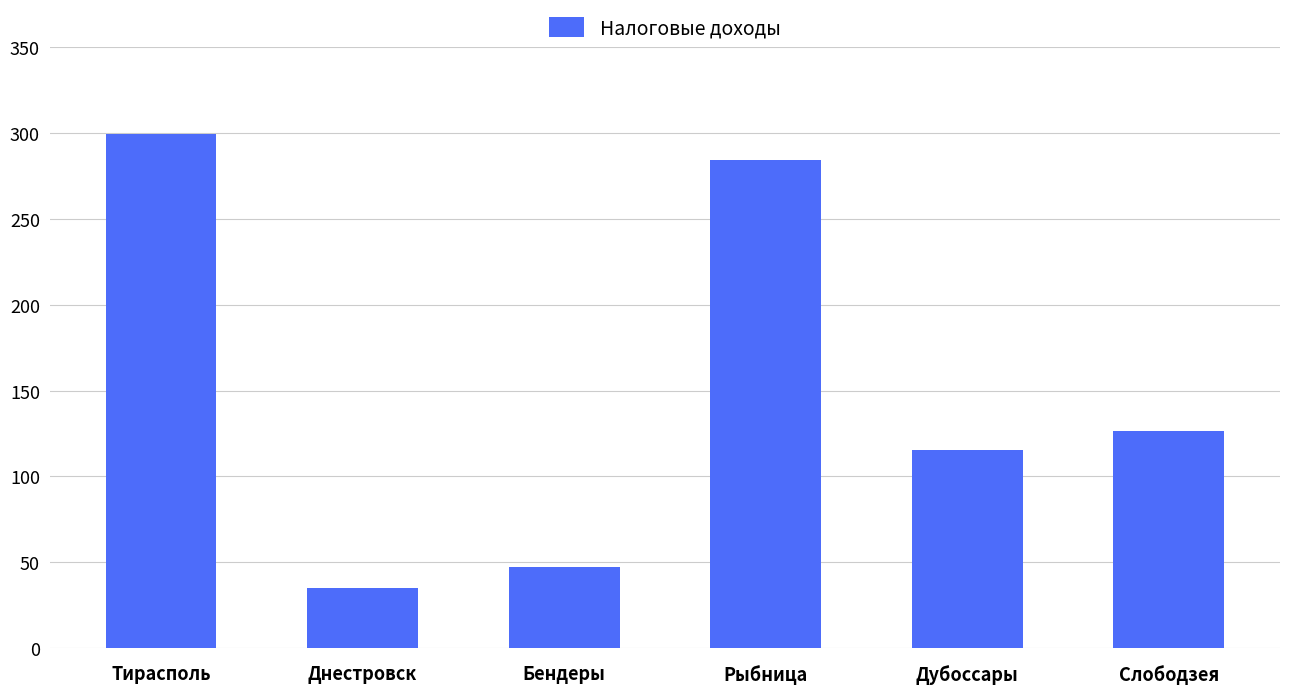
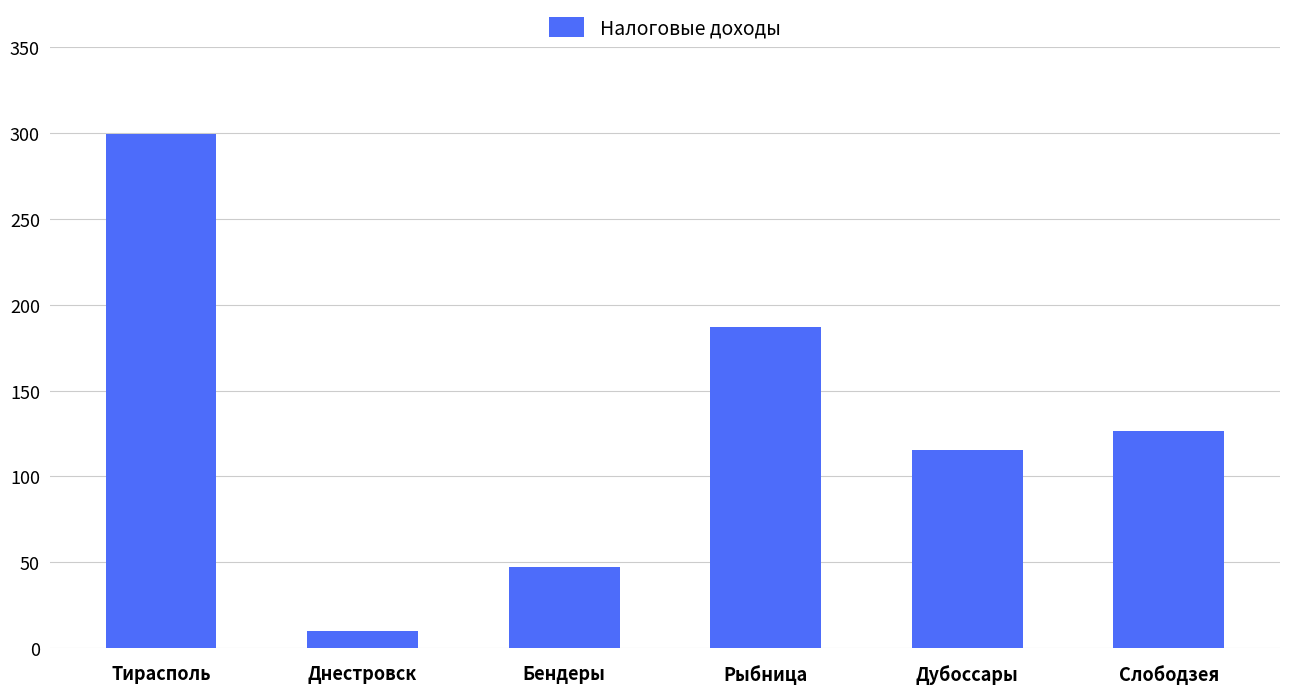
  {
    "Тирасполь": 300,
-   "Днестровск": 35,
+   "Днестровск": 10,
    "Бендеры": 47,
-   "Рыбница": 284,
+   "Рыбница": 187,
    "Дубоссары": 116,
    "Слободзея": 126
  }
